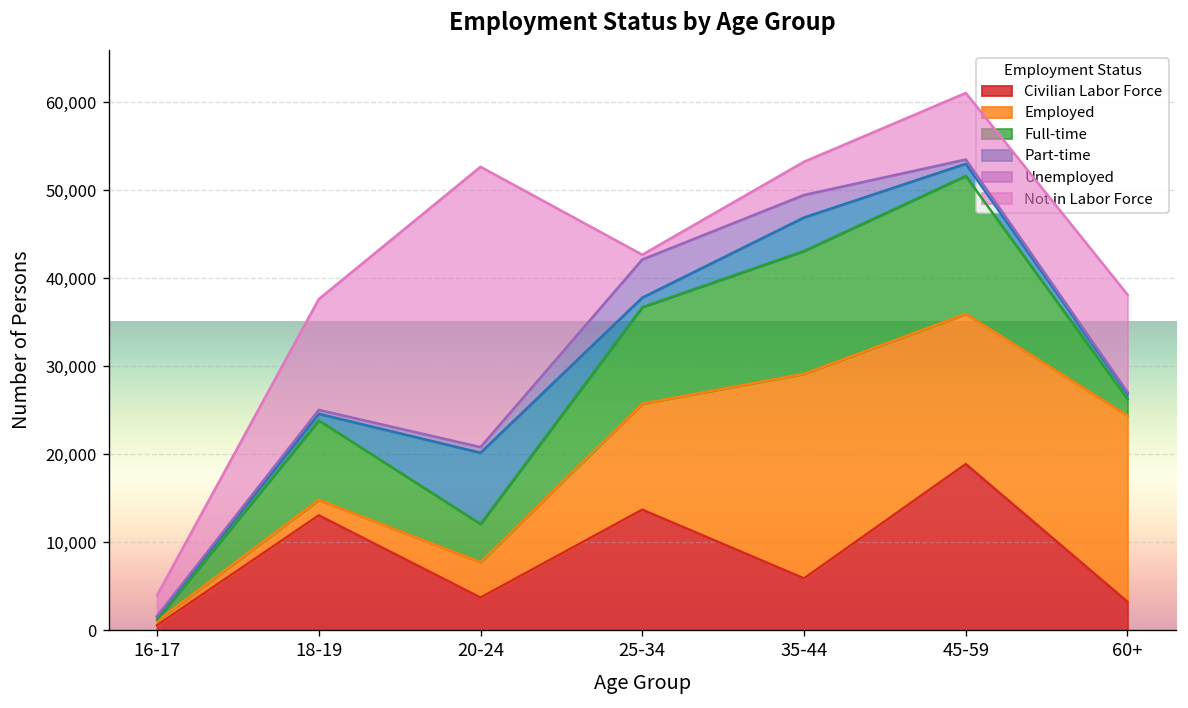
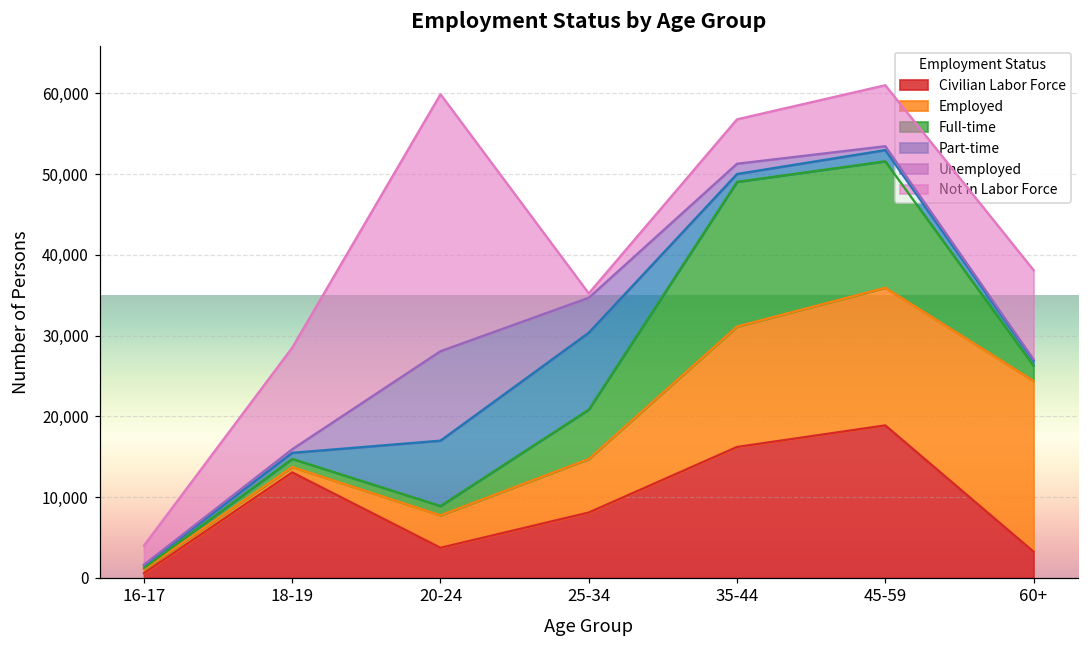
  {
    "Civilian Labor Force": {
      "16-17": "1,000",
      "18-19": "13,000",
      "20-24": "4,000",
-     "25-34": "14,000",
-     "35-44": "6,000",
+     "25-34": "8,000",
+     "35-44": "16,000",
      "45-59": "19,000",
      "60+": "3,000"
    },
    "Employed": {
-     "18-19": "2,000",
+     "18-19": "1,000",
      "20-24": "4,000",
-     "25-34": "12,000",
-     "35-44": "23,000",
+     "25-34": "7,000",
+     "35-44": "15,000",
      "45-59": "17,000",
      "60+": "21,000"
    },
    "Full-time": {
-     "18-19": "9,000",
-     "20-24": "4,000",
-     "25-34": "11,000",
-     "35-44": "14,000",
+     "18-19": "1,000",
+     "20-24": "1,000",
+     "25-34": "6,000",
+     "35-44": "18,000",
      "45-59": "16,000",
      "60+": "2,000"
    },
    "Part-time": {
      "18-19": "1,000",
      "20-24": "8,000",
-     "25-34": "1,000",
-     "35-44": "4,000",
+     "25-34": "10,000",
+     "35-44": "1,000",
      "45-59": "1,000"
    },
    "Unemployed": {
      "18-19": "0",
-     "20-24": "1,000",
+     "20-24": "11,000",
      "25-34": "4,000",
-     "35-44": "3,000",
+     "35-44": "1,000",
      "45-59": "0"
    },
    "Not in Labor Force": {
      "16-17": "2,000",
      "18-19": "13,000",
      "20-24": "32,000",
      "25-34": "1,000",
-     "35-44": "4,000",
+     "35-44": "6,000",
      "45-59": "8,000",
      "60+": "11,000"
    }
  }
